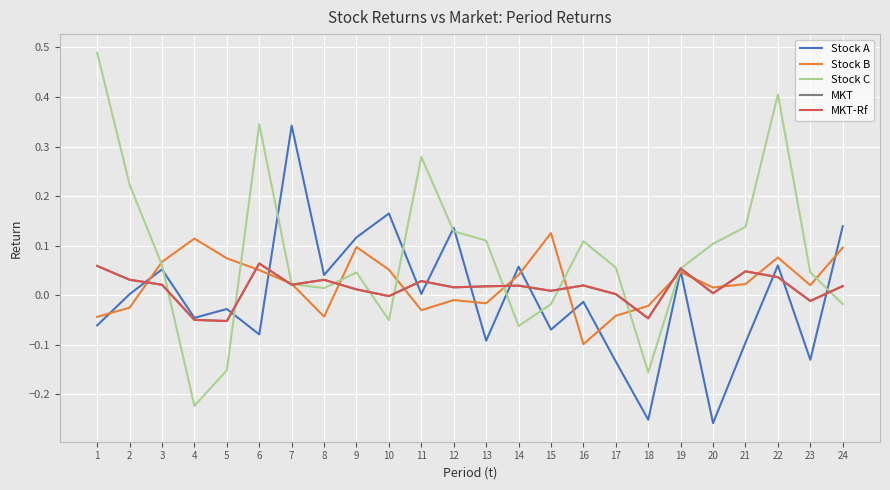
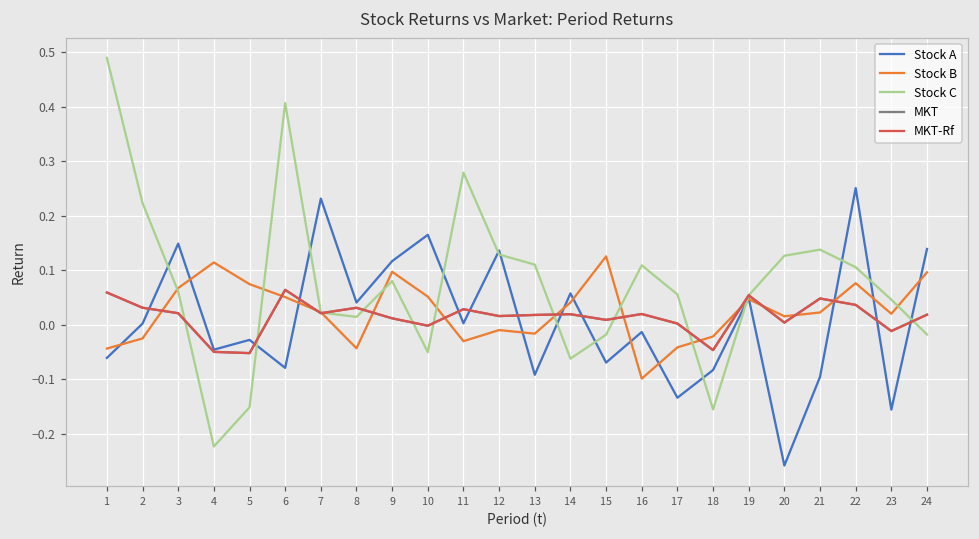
  {
    "Stock A": {
      "1": -0.06,
      "2": 0.00,
-     "3": 0.05,
+     "3": 0.15,
      "5": -0.03,
      "6": -0.08,
-     "7": 0.34,
+     "7": 0.23,
      "8": 0.04,
      "9": 0.12,
      "10": 0.16,
      "11": 0.00,
      "12": 0.14,
      "13": -0.09,
      "14": 0.06,
      "15": -0.07,
      "16": -0.01,
      "17": -0.13,
-     "18": -0.25,
+     "18": -0.08,
      "20": -0.26,
      "21": -0.10,
-     "22": 0.06,
-     "23": -0.13,
+     "22": 0.25,
+     "23": -0.16,
      "24": 0.14
    },
    "Stock C": {
      "1": 0.49,
      "2": 0.22,
      "3": 0.06,
      "4": -0.22,
      "5": -0.15,
-     "6": 0.35,
+     "6": 0.41,
      "8": 0.01,
-     "9": 0.05,
+     "9": 0.08,
      "10": -0.05,
      "11": 0.28,
      "12": 0.13,
      "13": 0.11,
      "14": -0.06,
      "15": -0.02,
      "16": 0.11,
      "17": 0.06,
      "18": -0.16,
-     "20": 0.10,
+     "20": 0.13,
      "21": 0.14,
-     "22": 0.41,
+     "22": 0.11,
      "23": 0.05,
      "24": -0.02
    }
  }
